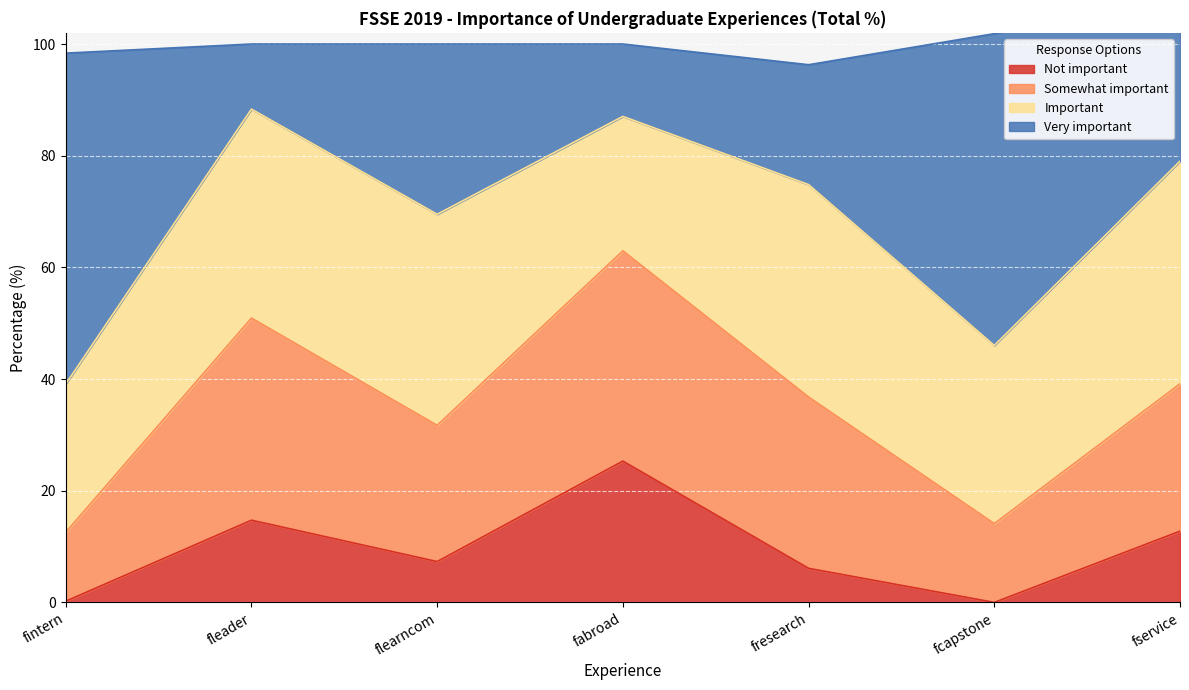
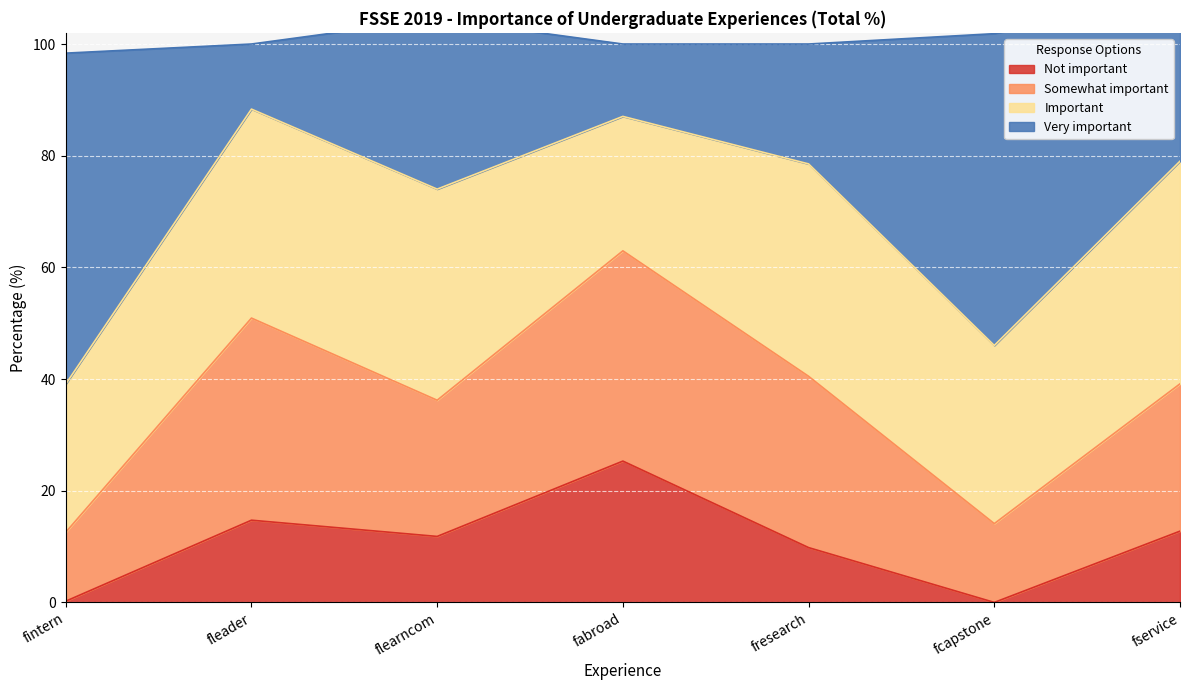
  {
    "Not important": {
      "fintern": 0,
      "fleader": 15,
-     "flearncom": 7,
+     "flearncom": 12,
      "fabroad": 25,
-     "fresearch": 6,
+     "fresearch": 10,
      "fcapstone": 0,
      "fservice": 13
    },
    "Somewhat important": {
      "fintern": 12,
      "fleader": 36,
      "flearncom": 24,
      "fabroad": 38,
      "fresearch": 31,
      "fcapstone": 14,
      "fservice": 26
    },
    "Important": {
      "fintern": 27,
      "fleader": 37,
      "flearncom": 38,
      "fabroad": 24,
      "fresearch": 38,
      "fcapstone": 32,
      "fservice": 40
    },
    "Very important": {
      "fintern": 59,
      "fleader": 12,
      "fabroad": 13,
      "fresearch": 21,
      "fcapstone": 56
    }
  }
